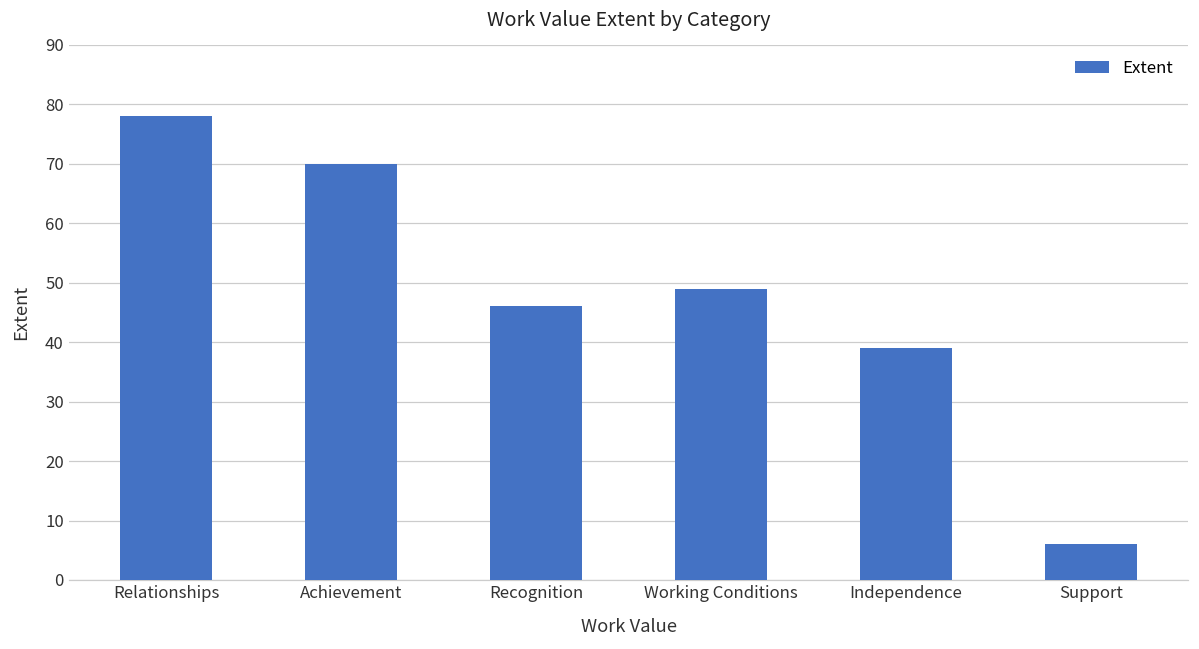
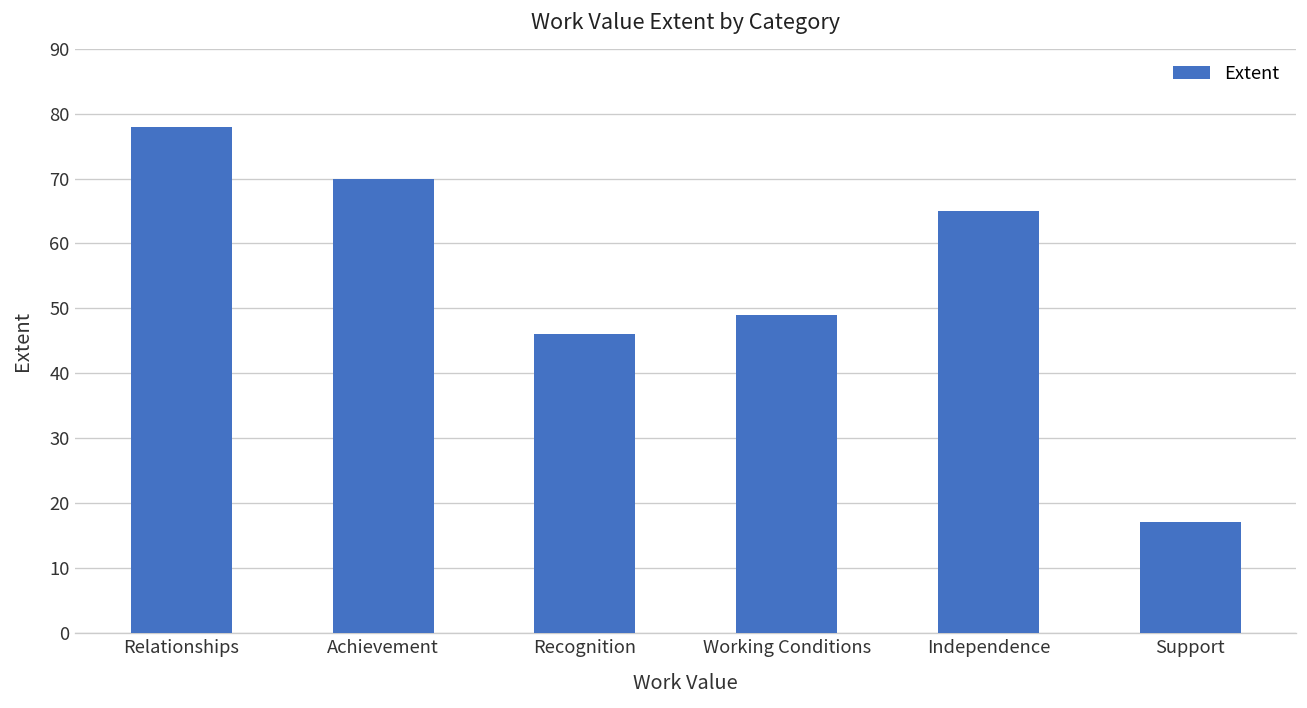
  {
    "Relationships": 78,
    "Achievement": 70,
    "Recognition": 46,
    "Working Conditions": 49,
-   "Independence": 39,
-   "Support": 6
+   "Independence": 65,
+   "Support": 17
  }
